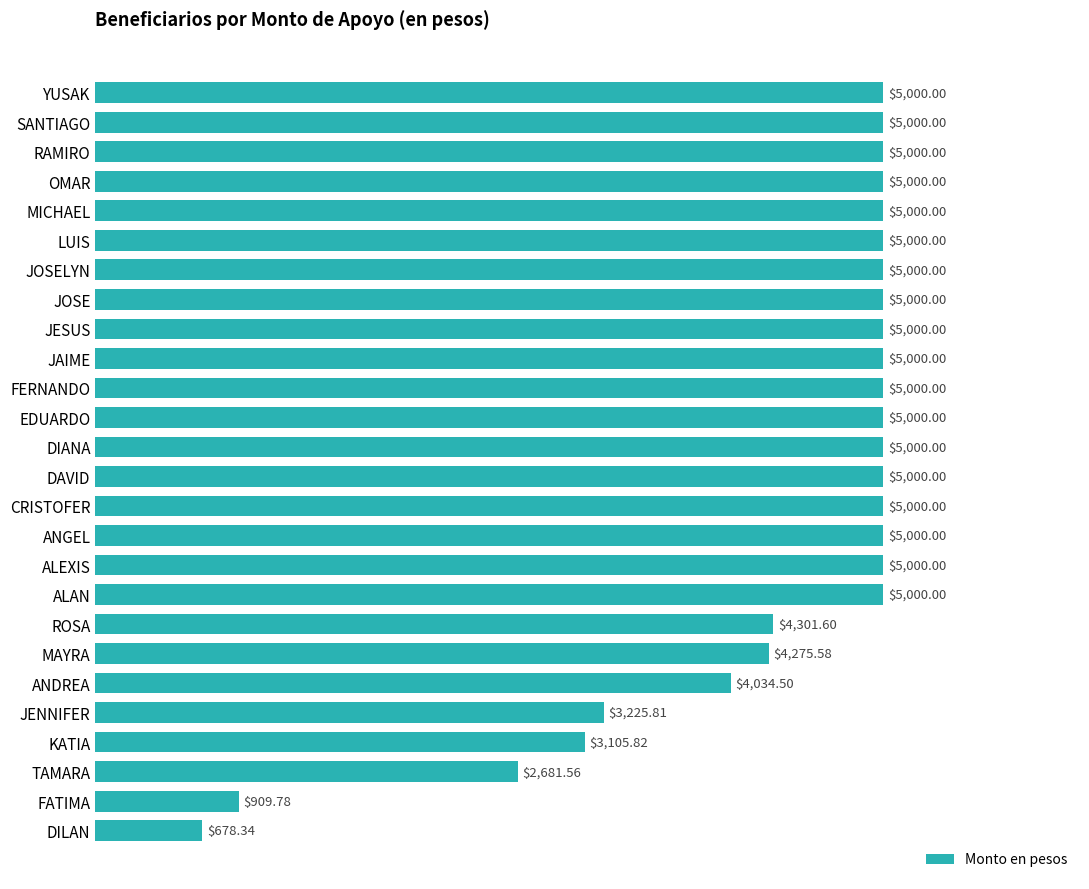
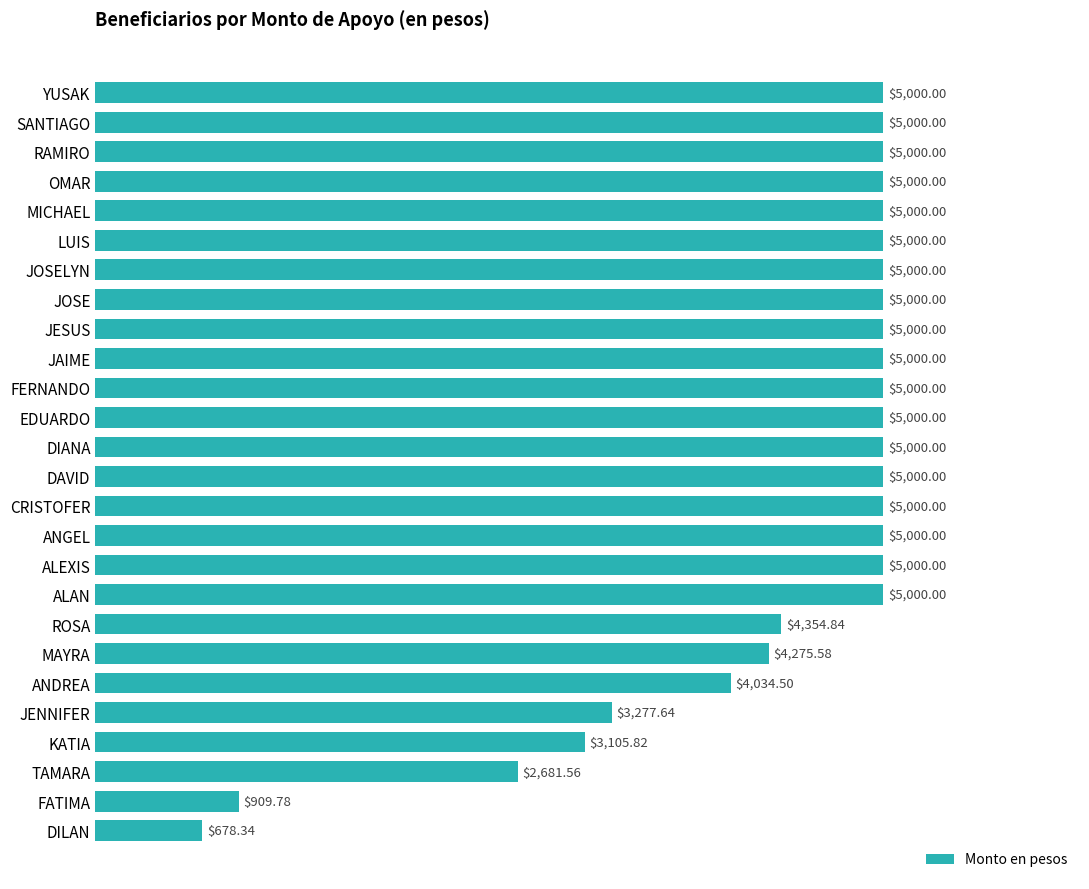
  {
    "YUSAK": "$5,000.00",
    "SANTIAGO": "$5,000.00",
    "RAMIRO": "$5,000.00",
    "OMAR": "$5,000.00",
    "MICHAEL": "$5,000.00",
    "LUIS": "$5,000.00",
    "JOSELYN": "$5,000.00",
    "JOSE": "$5,000.00",
    "JESUS": "$5,000.00",
    "JAIME": "$5,000.00",
    "FERNANDO": "$5,000.00",
    "EDUARDO": "$5,000.00",
    "DIANA": "$5,000.00",
    "DAVID": "$5,000.00",
    "CRISTOFER": "$5,000.00",
    "ANGEL": "$5,000.00",
    "ALEXIS": "$5,000.00",
    "ALAN": "$5,000.00",
-   "ROSA": "$4,301.60",
+   "ROSA": "$4,354.84",
    "MAYRA": "$4,275.58",
    "ANDREA": "$4,034.50",
-   "JENNIFER": "$3,225.81",
+   "JENNIFER": "$3,277.64",
    "KATIA": "$3,105.82",
    "TAMARA": "$2,681.56",
    "FATIMA": "$909.78",
    "DILAN": "$678.34"
  }
